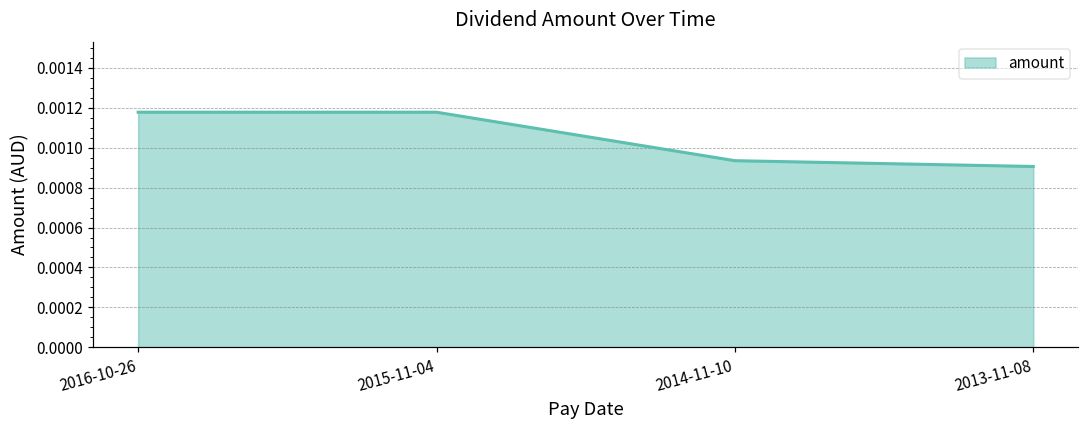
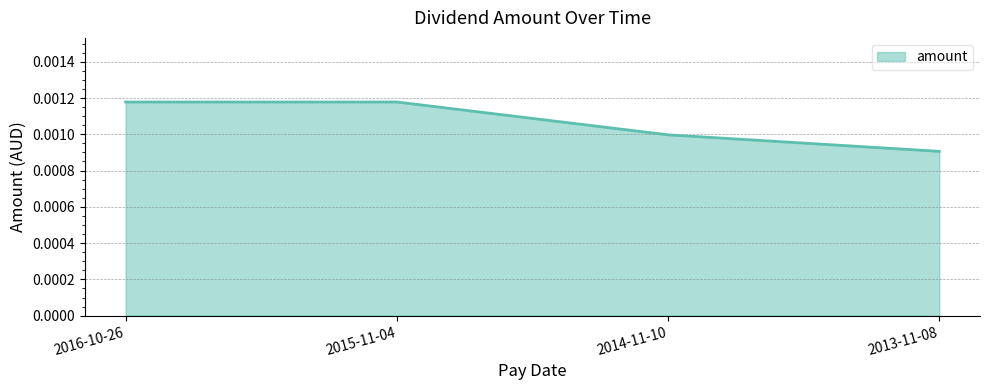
  {
    "2016-10-26": 0.00118,
    "2015-11-04": 0.00118,
-   "2014-11-10": 0.00094,
+   "2014-11-10": 0.00100,
    "2013-11-08": 0.00091
  }
